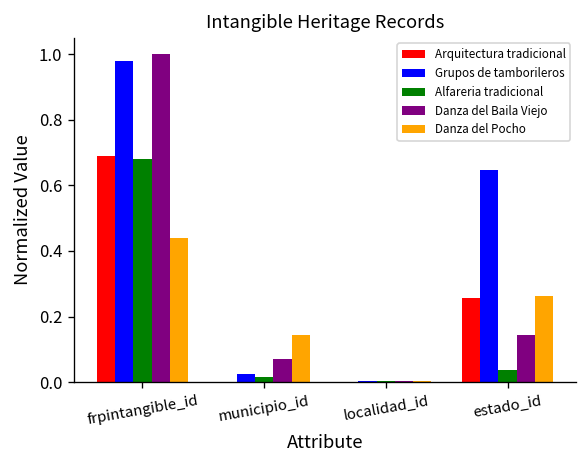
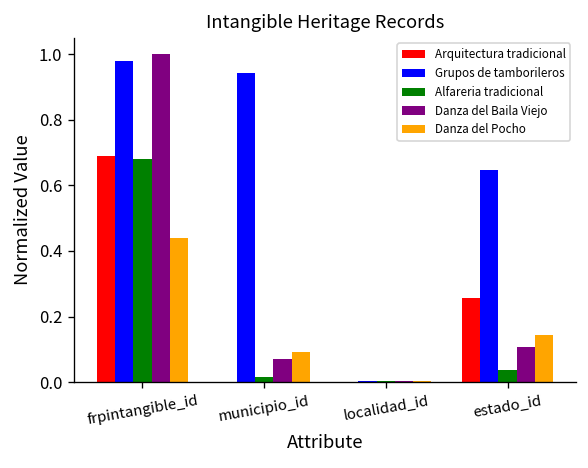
  {
    "Arquitectura tradicional": {
      "frpintangible_id": 0.69,
      "municipio_id": 0.00,
      "localidad_id": 0.00,
      "estado_id": 0.26
    },
    "Grupos de tamborileros": {
      "frpintangible_id": 0.98,
-     "municipio_id": 0.03,
+     "municipio_id": 0.94,
      "estado_id": 0.65
    },
    "Alfareria tradicional": {
      "frpintangible_id": 0.68,
      "municipio_id": 0.02,
      "estado_id": 0.04
    },
    "Danza del Baila Viejo": {
      "frpintangible_id": 1.00,
      "municipio_id": 0.07,
-     "estado_id": 0.14
+     "estado_id": 0.11
    },
    "Danza del Pocho": {
      "frpintangible_id": 0.44,
-     "municipio_id": 0.14,
-     "estado_id": 0.26
+     "municipio_id": 0.09,
+     "estado_id": 0.14
    }
  }
